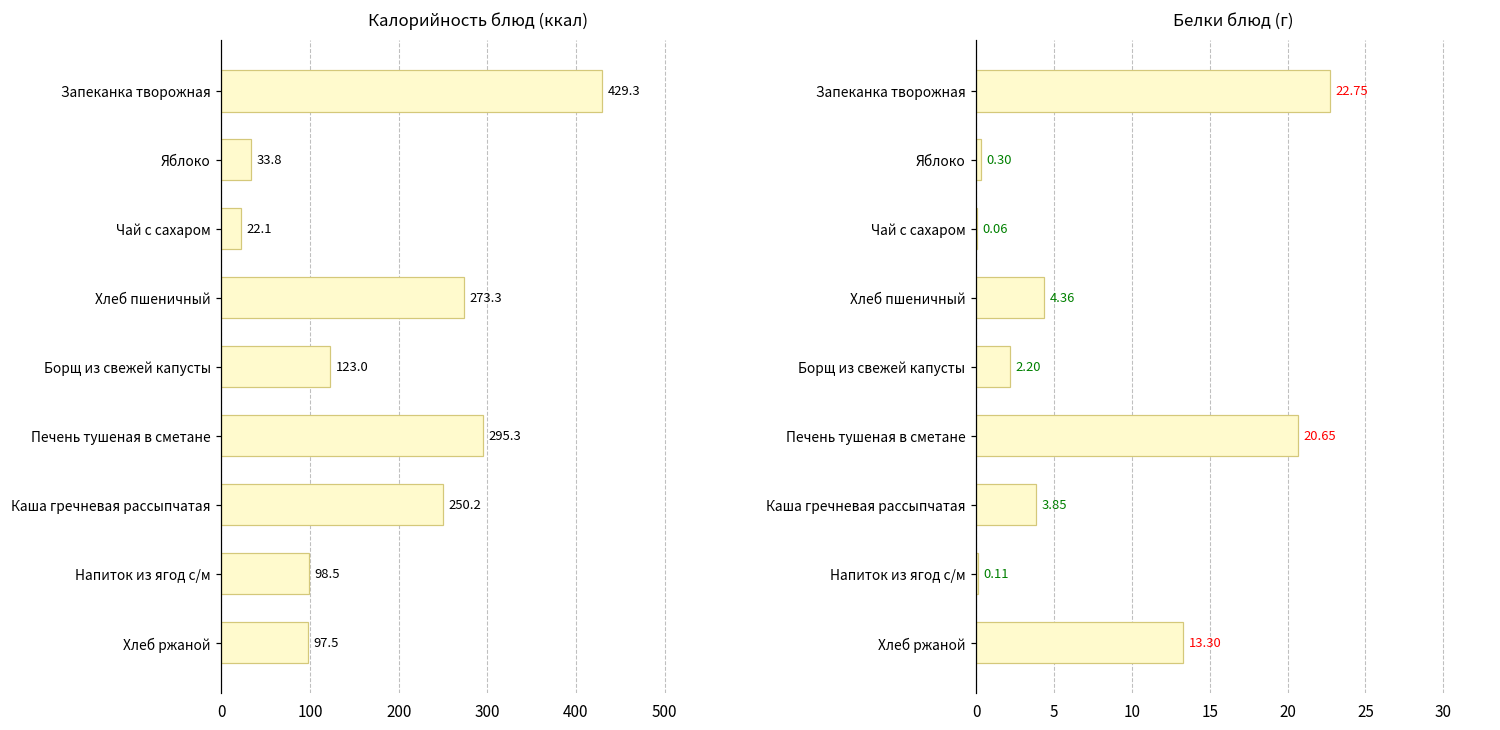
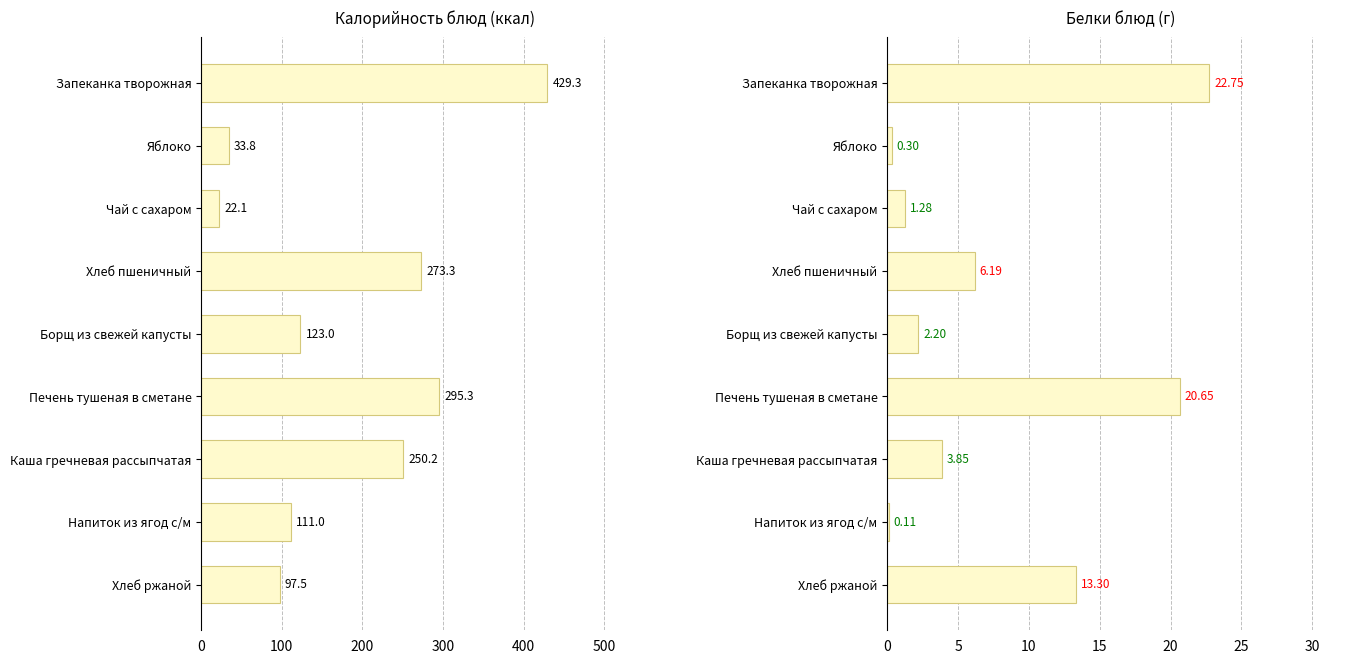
  {
    "Калорийность блюд (ккал)": {
      "Запеканка творожная": 429.3,
      "Яблоко": 33.8,
      "Чай с сахаром": 22.1,
      "Хлеб пшеничный": 273.3,
      "Борщ из свежей капусты": 123.0,
      "Печень тушеная в сметане": 295.3,
      "Каша гречневая рассыпчатая": 250.2,
-     "Напиток из ягод с/м": 98.5,
+     "Напиток из ягод с/м": 111.0,
      "Хлеб ржаной": 97.5
    },
    "Белки блюд (г)": {
      "Запеканка творожная": 22.75,
      "Яблоко": 0.30,
-     "Чай с сахаром": 0.06,
-     "Хлеб пшеничный": 4.36,
+     "Чай с сахаром": 1.28,
+     "Хлеб пшеничный": 6.19,
      "Борщ из свежей капусты": 2.20,
      "Печень тушеная в сметане": 20.65,
      "Каша гречневая рассыпчатая": 3.85,
      "Напиток из ягод с/м": 0.11,
      "Хлеб ржаной": 13.30
    }
  }
